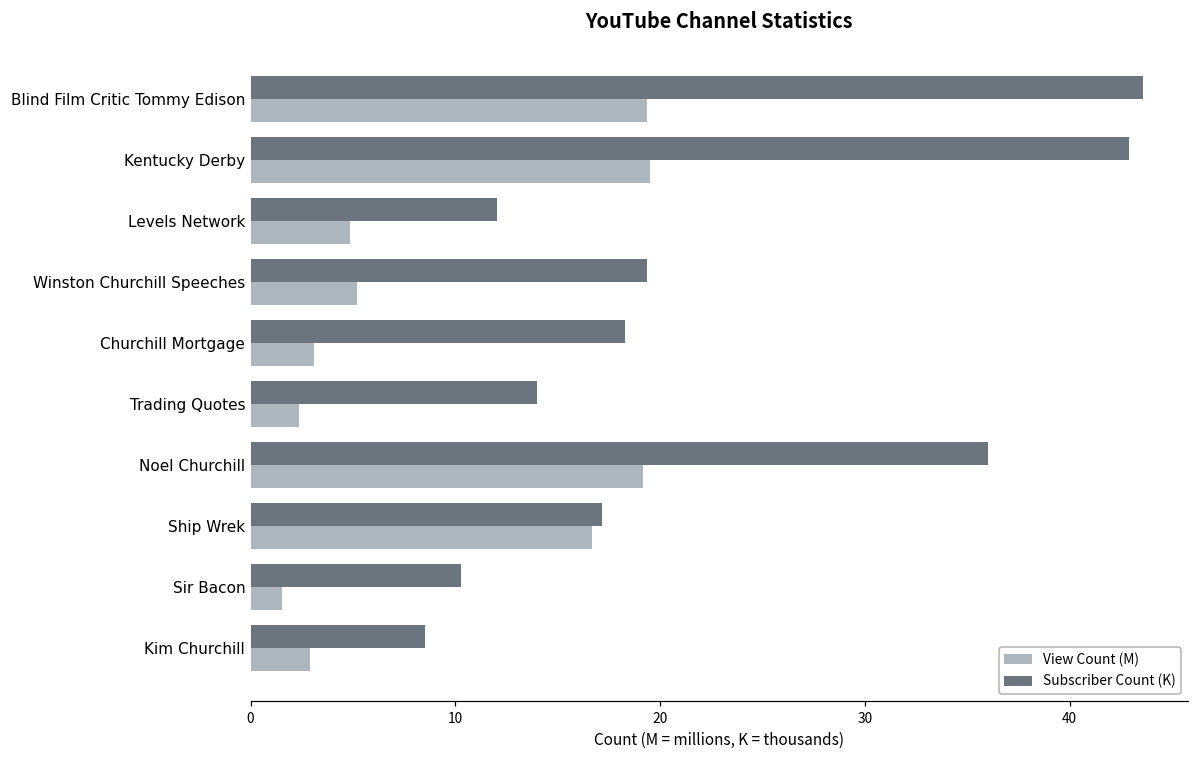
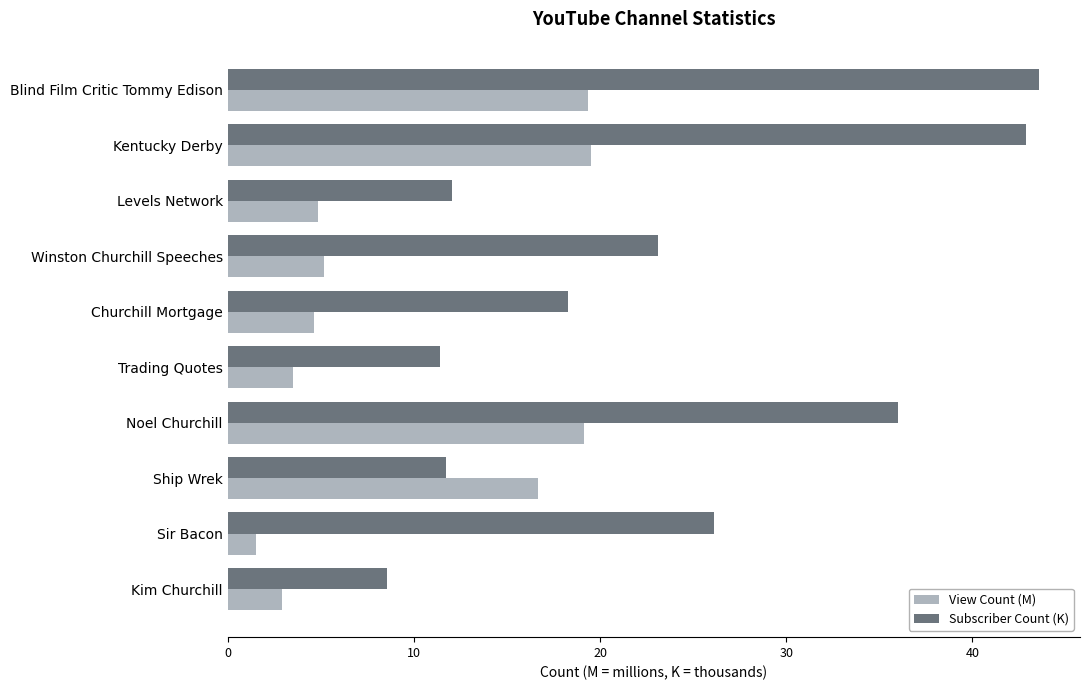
  {
    "View Count (M)": {
      "Blind Film Critic Tommy Edison": 19.4,
      "Kentucky Derby": 19.5,
      "Levels Network": 4.9,
      "Winston Churchill Speeches": 5.2,
-     "Churchill Mortgage": 3.1,
-     "Trading Quotes": 2.4,
+     "Churchill Mortgage": 4.6,
+     "Trading Quotes": 3.5,
      "Noel Churchill": 19.2,
      "Ship Wrek": 16.7,
      "Sir Bacon": 1.5,
      "Kim Churchill": 2.9
    },
    "Subscriber Count (K)": {
      "Blind Film Critic Tommy Edison": 43.6,
      "Kentucky Derby": 42.9,
      "Levels Network": 12.1,
-     "Winston Churchill Speeches": 19.4,
+     "Winston Churchill Speeches": 23.1,
      "Churchill Mortgage": 18.3,
-     "Trading Quotes": 14.0,
+     "Trading Quotes": 11.4,
      "Noel Churchill": 36.0,
-     "Ship Wrek": 17.2,
-     "Sir Bacon": 10.3,
+     "Ship Wrek": 11.7,
+     "Sir Bacon": 26.1,
      "Kim Churchill": 8.5
    }
  }
